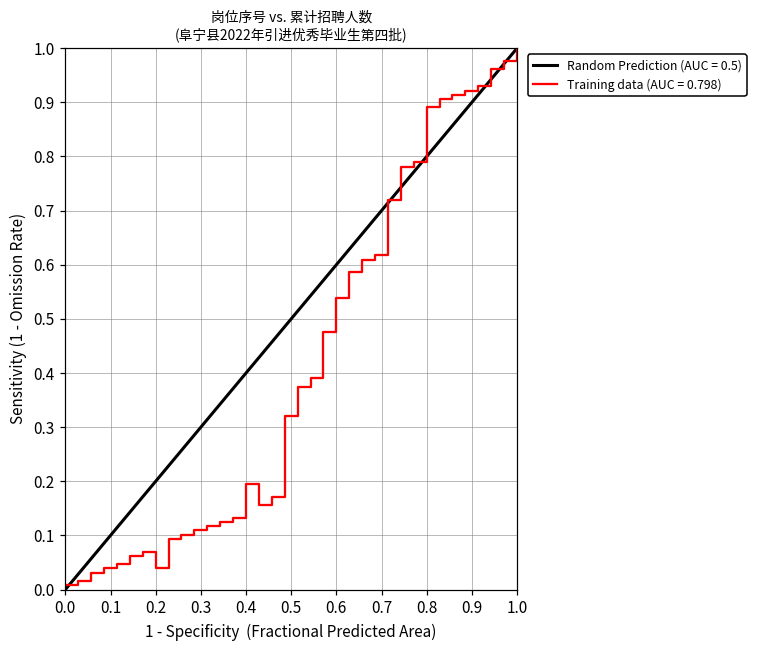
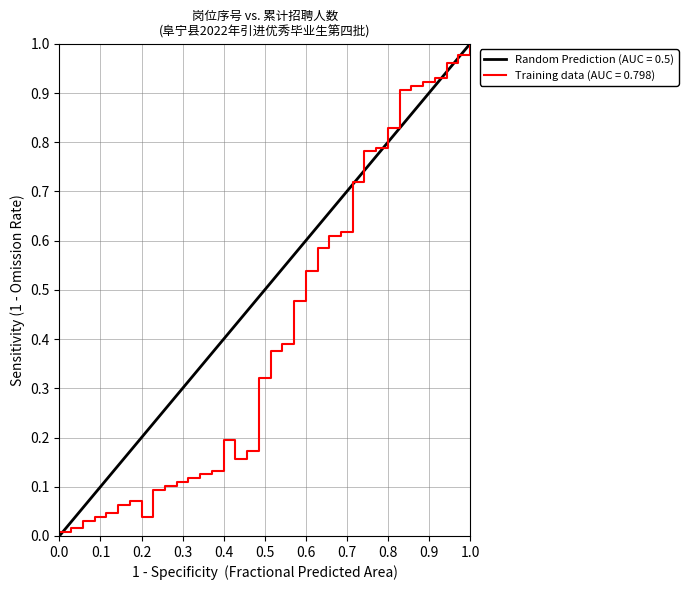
  {
    "Random Prediction (AUC = 0.5)": {
      "0.0": 0.00
    },
    "Training data (AUC = 0.798)": {
      "0.0": 0.01,
      "0.2": 0.04,
      "0.4": 0.20,
      "0.6": 0.54,
-     "0.8": 0.89
+     "0.8": 0.83
    }
  }
